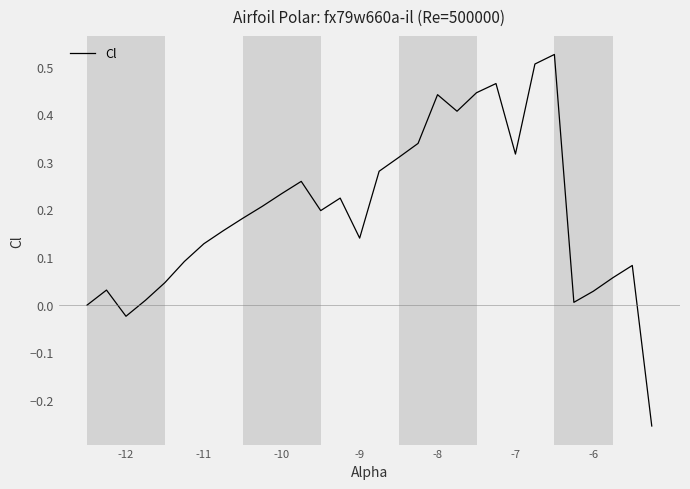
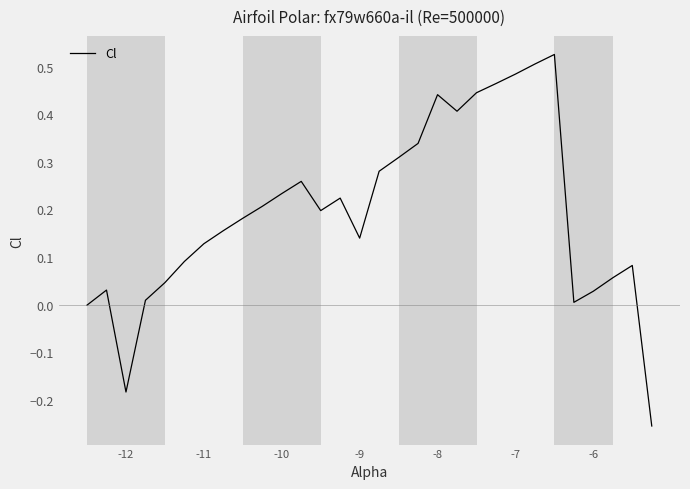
  {
-   "-12": -0.02,
+   "-12": -0.18,
    "-11": 0.13,
    "-10": 0.23,
    "-9": 0.14,
    "-8": 0.44,
-   "-7": 0.32,
+   "-7": 0.48,
    "-6": 0.03
  }
